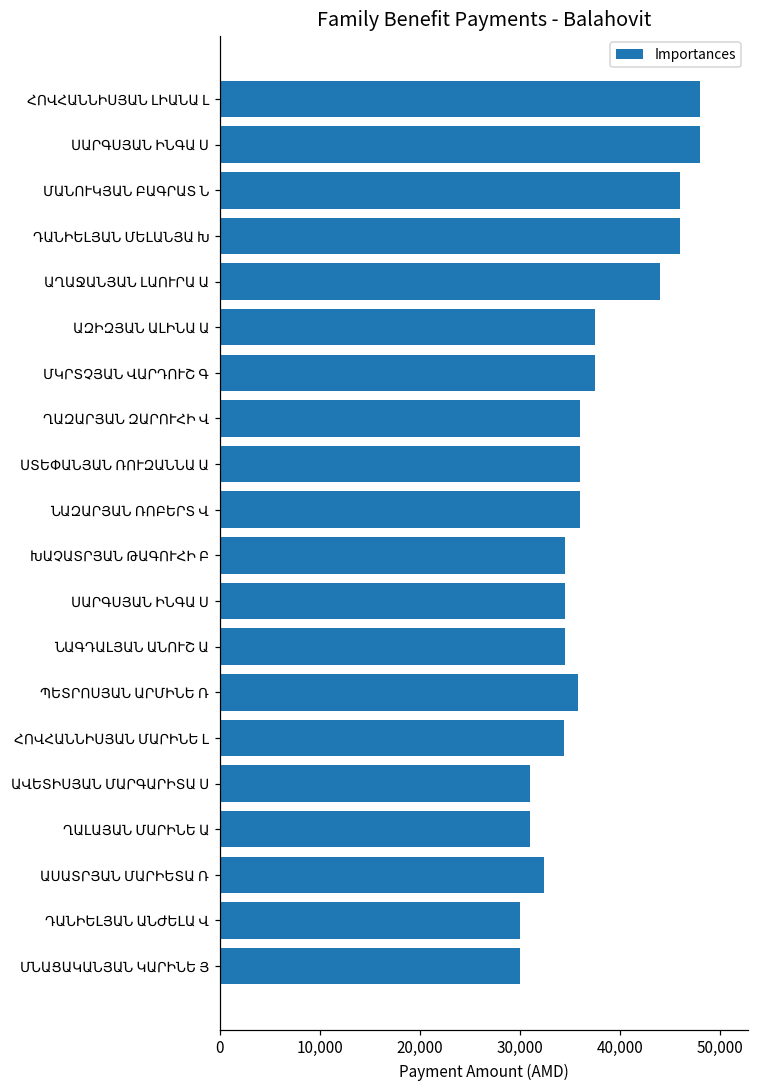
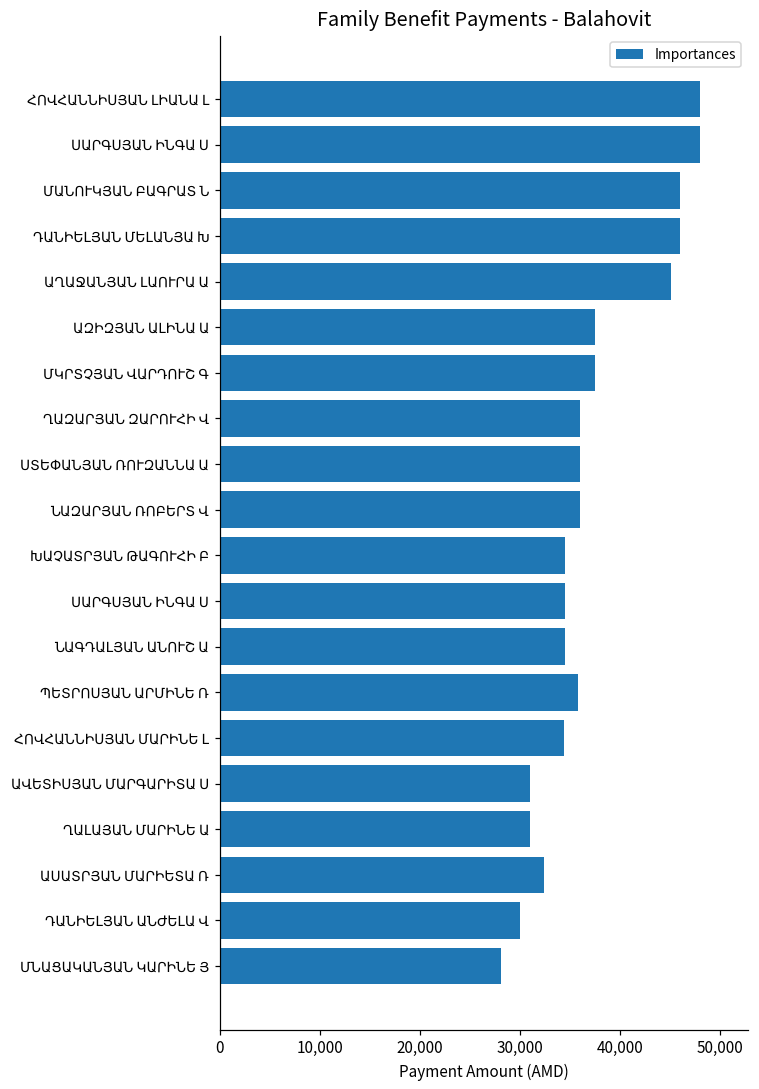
  {
    "ՀՈՎՀԱՆՆԻՍՅԱՆ ԼԻԱՆԱ Լ": "48,000",
    "ՄԱՆՈՒԿՅԱՆ ԲԱԳՐԱՏ Ն": "46,000",
    "ԴԱՆԻԵԼՅԱՆ ՄԵԼԱՆՅԱ Խ": "46,000",
-   "ԱՂԱՋԱՆՅԱՆ ԼԱՈՒՐԱ Ա": "44,000",
+   "ԱՂԱՋԱՆՅԱՆ ԼԱՈՒՐԱ Ա": "45,000",
    "ԱԶԻԶՅԱՆ ԱԼԻՆԱ Ա": "38,000",
    "ՄԿՐՏՉՅԱՆ ՎԱՐԴՈՒՇ Գ": "38,000",
    "ՂԱԶԱՐՅԱՆ ԶԱՐՈՒՀԻ Վ": "36,000",
    "ՍՏԵՓԱՆՅԱՆ ՌՈՒԶԱՆՆԱ Ա": "36,000",
    "ՆԱԶԱՐՅԱՆ ՌՈԲԵՐՏ Վ": "36,000",
    "ԽԱՉԱՏՐՅԱՆ ԹԱԳՈՒՀԻ Բ": "35,000",
    "ՆԱԳԴԱԼՅԱՆ ԱՆՈՒՇ Ա": "35,000",
    "ՊԵՏՐՈՍՅԱՆ ԱՐՄԻՆԵ Ռ": "36,000",
    "ՀՈՎՀԱՆՆԻՍՅԱՆ ՄԱՐԻՆԵ Լ": "34,000",
    "ԱՎԵՏԻՍՅԱՆ ՄԱՐԳԱՐԻՏԱ Ս": "31,000",
    "ՂԱԼԱՅԱՆ ՄԱՐԻՆԵ Ա": "31,000",
    "ԱՍԱՏՐՅԱՆ ՄԱՐԻԵՏԱ Ռ": "32,000",
    "ԴԱՆԻԵԼՅԱՆ ԱՆԺԵԼԱ Վ": "30,000",
-   "ՄՆԱՑԱԿԱՆՅԱՆ ԿԱՐԻՆԵ Յ": "30,000"
+   "ՄՆԱՑԱԿԱՆՅԱՆ ԿԱՐԻՆԵ Յ": "28,000"
  }
